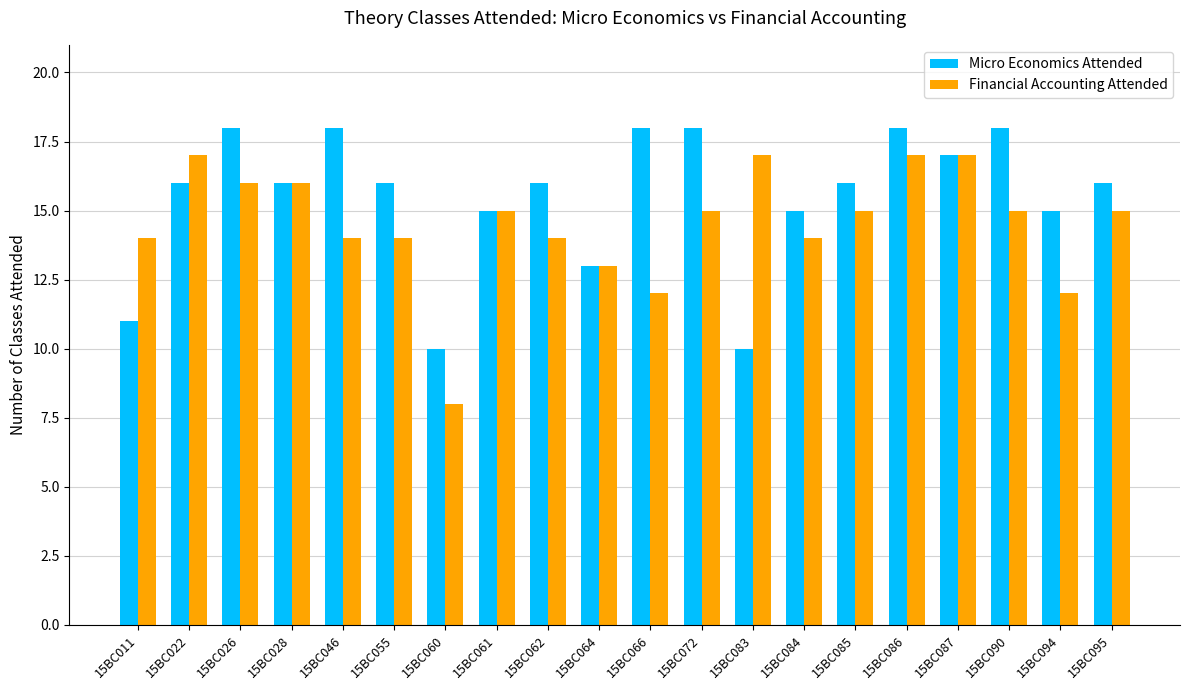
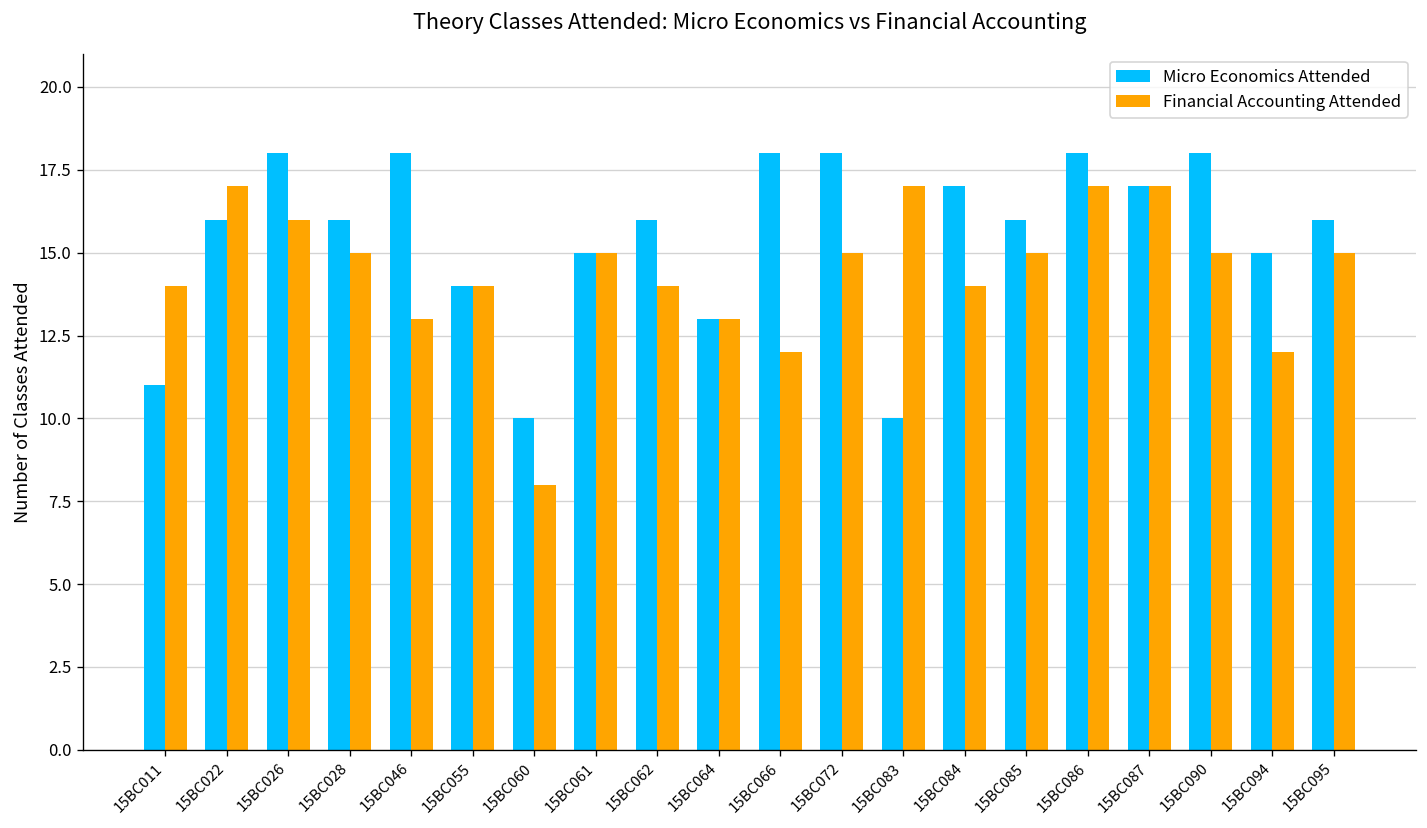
  {
    "Micro Economics Attended": {
      "15BC011": 11,
      "15BC022": 16,
      "15BC026": 18,
      "15BC028": 16,
      "15BC046": 18,
-     "15BC055": 16,
+     "15BC055": 14,
      "15BC060": 10,
      "15BC061": 15,
      "15BC062": 16,
      "15BC064": 13,
      "15BC066": 18,
      "15BC072": 18,
      "15BC083": 10,
-     "15BC084": 15,
+     "15BC084": 17,
      "15BC085": 16,
      "15BC086": 18,
      "15BC087": 17,
      "15BC090": 18,
      "15BC094": 15,
      "15BC095": 16
    },
    "Financial Accounting Attended": {
      "15BC011": 14,
      "15BC022": 17,
      "15BC026": 16,
-     "15BC028": 16,
-     "15BC046": 14,
+     "15BC028": 15,
+     "15BC046": 13,
      "15BC055": 14,
      "15BC060": 8,
      "15BC061": 15,
      "15BC062": 14,
      "15BC064": 13,
      "15BC066": 12,
      "15BC072": 15,
      "15BC083": 17,
      "15BC084": 14,
      "15BC085": 15,
      "15BC086": 17,
      "15BC087": 17,
      "15BC090": 15,
      "15BC094": 12,
      "15BC095": 15
    }
  }
